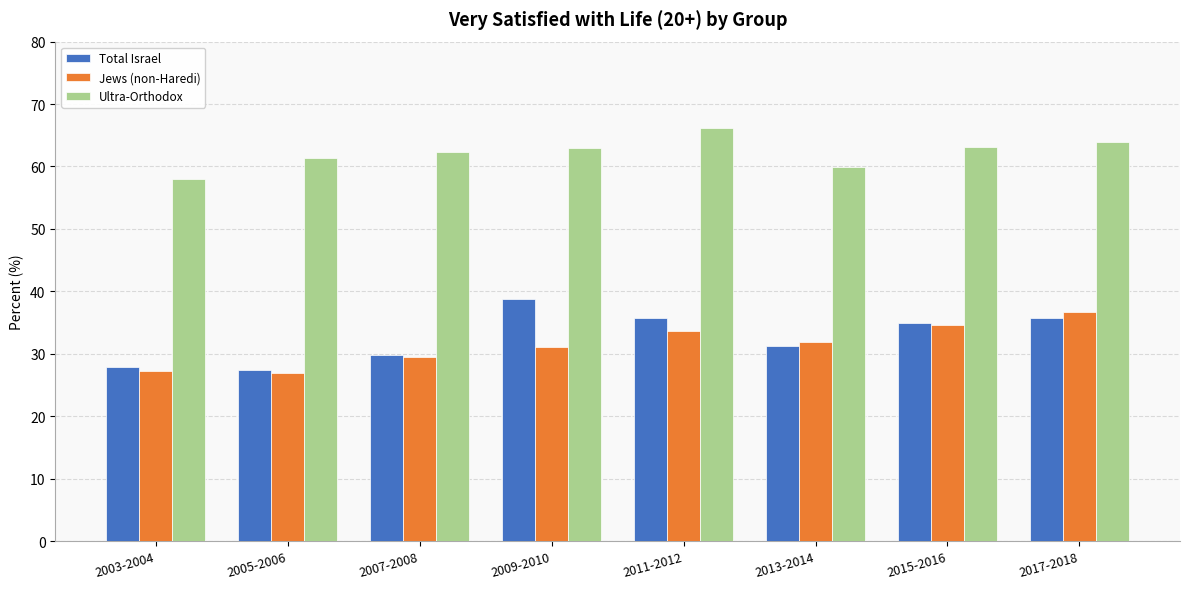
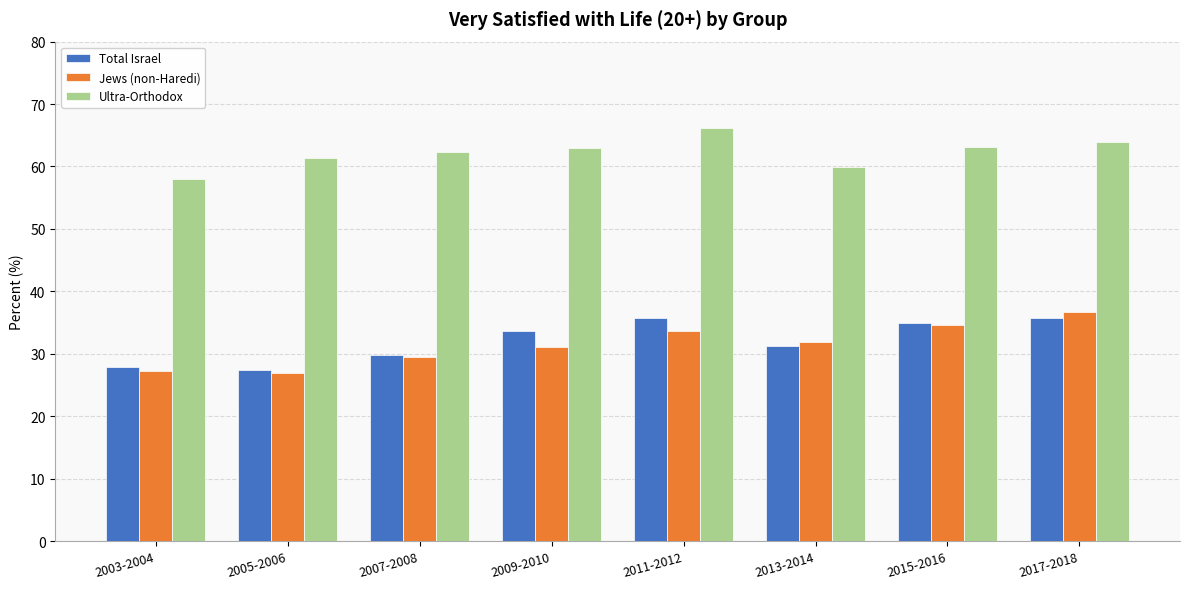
  {
    "Total Israel": {
      "2003-2004": 28,
      "2005-2006": 27,
      "2007-2008": 30,
-     "2009-2010": 39,
+     "2009-2010": 34,
      "2011-2012": 36,
      "2013-2014": 31,
      "2015-2016": 35,
      "2017-2018": 36
    },
    "Jews (non-Haredi)": {
      "2003-2004": 27,
      "2005-2006": 27,
      "2007-2008": 29,
      "2009-2010": 31,
      "2011-2012": 34,
      "2013-2014": 32,
      "2015-2016": 35,
      "2017-2018": 37
    },
    "Ultra-Orthodox": {
      "2003-2004": 58,
      "2005-2006": 61,
      "2007-2008": 62,
      "2009-2010": 63,
      "2011-2012": 66,
      "2013-2014": 60,
      "2015-2016": 63,
      "2017-2018": 64
    }
  }
